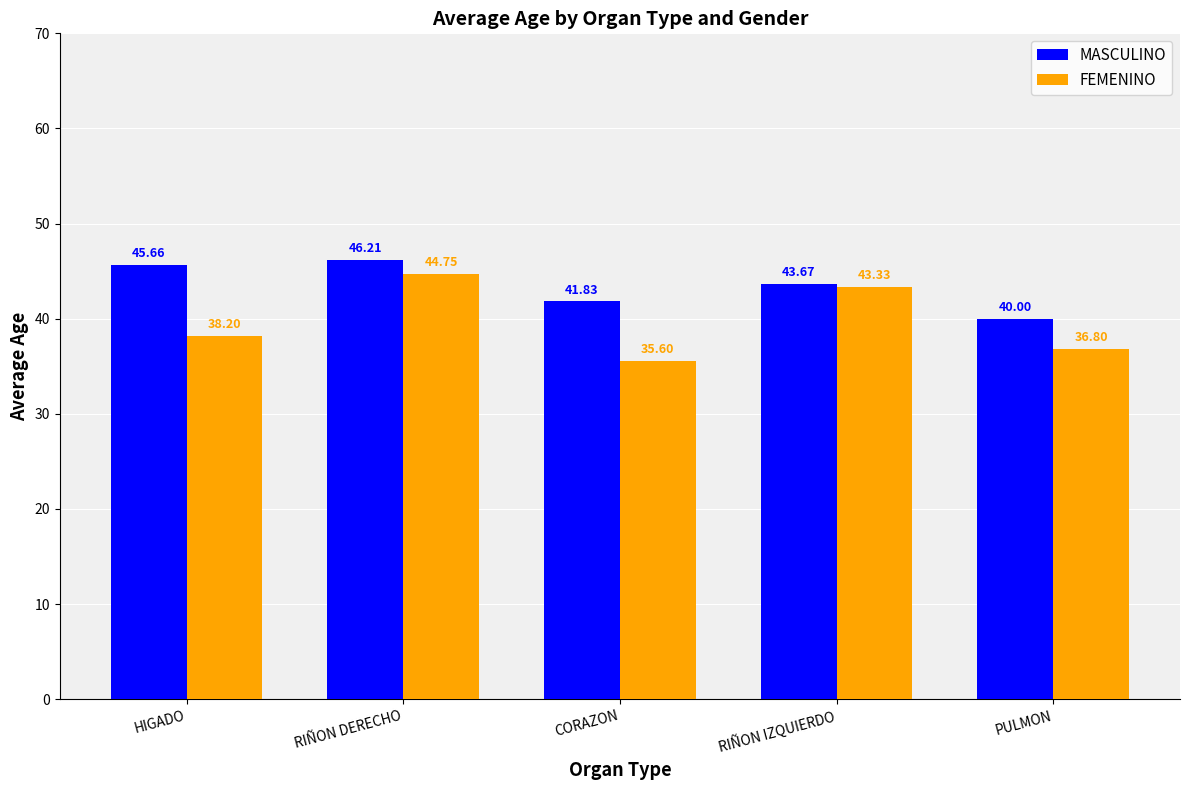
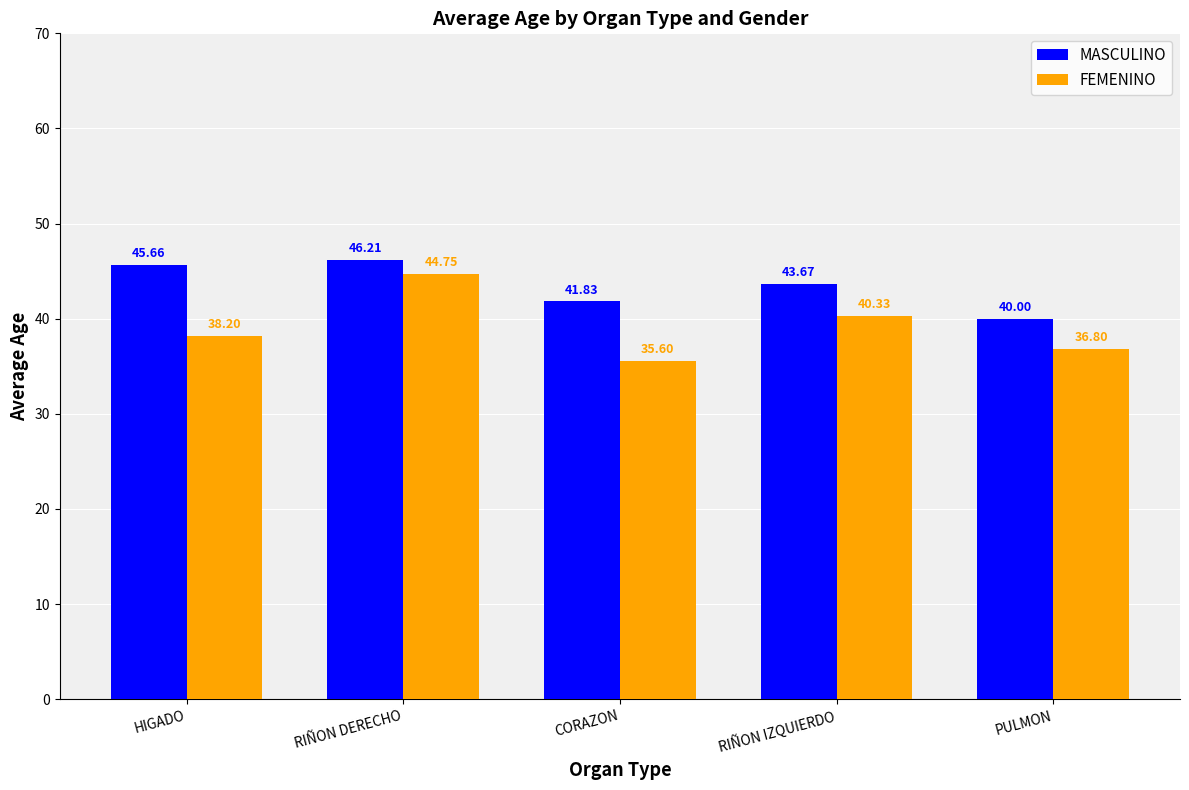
  {
    "MASCULINO": {
      "HIGADO": 45.66,
      "RIÑON DERECHO": 46.21,
      "CORAZON": 41.83,
      "RIÑON IZQUIERDO": 43.67,
      "PULMON": 40.00
    },
    "FEMENINO": {
      "HIGADO": 38.20,
      "RIÑON DERECHO": 44.75,
      "CORAZON": 35.60,
-     "RIÑON IZQUIERDO": 43.33,
+     "RIÑON IZQUIERDO": 40.33,
      "PULMON": 36.80
    }
  }
